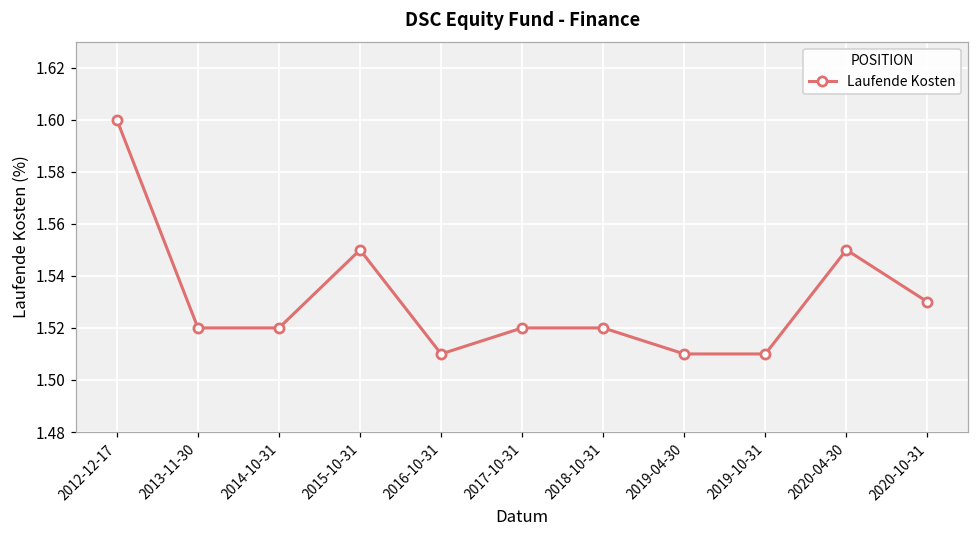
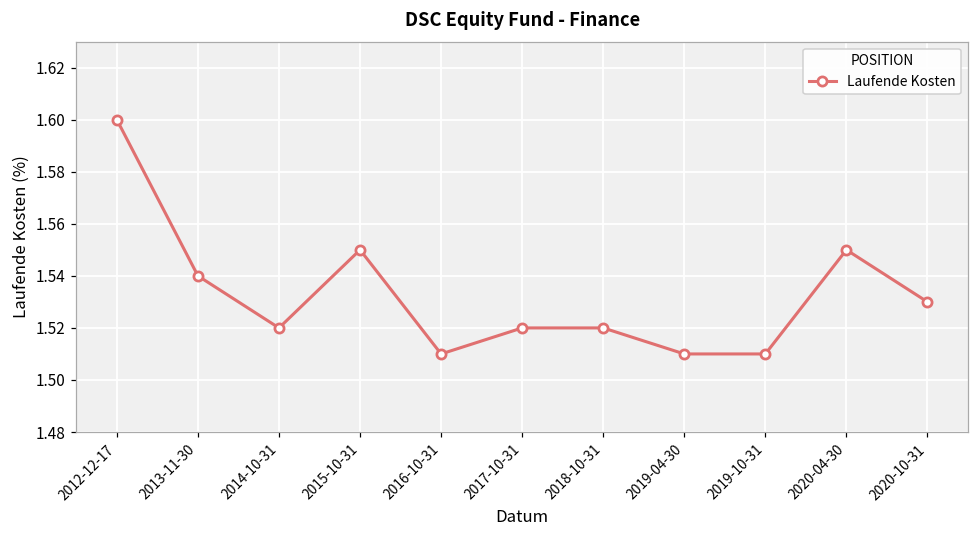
  {
    "2012-12-17": 1.60,
-   "2013-11-30": 1.52,
+   "2013-11-30": 1.54,
    "2014-10-31": 1.52,
    "2015-10-31": 1.55,
    "2016-10-31": 1.51,
    "2017-10-31": 1.52,
    "2018-10-31": 1.52,
    "2019-04-30": 1.51,
    "2019-10-31": 1.51,
    "2020-04-30": 1.55,
    "2020-10-31": 1.53
  }
